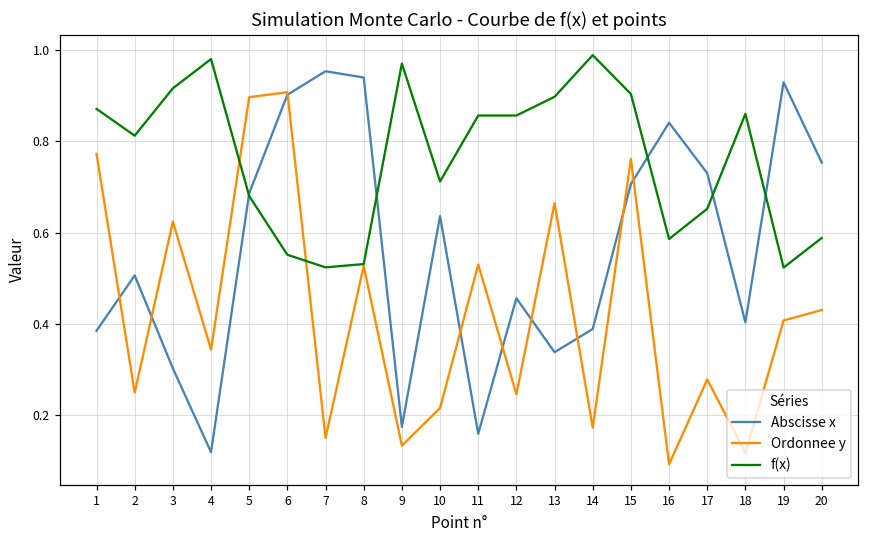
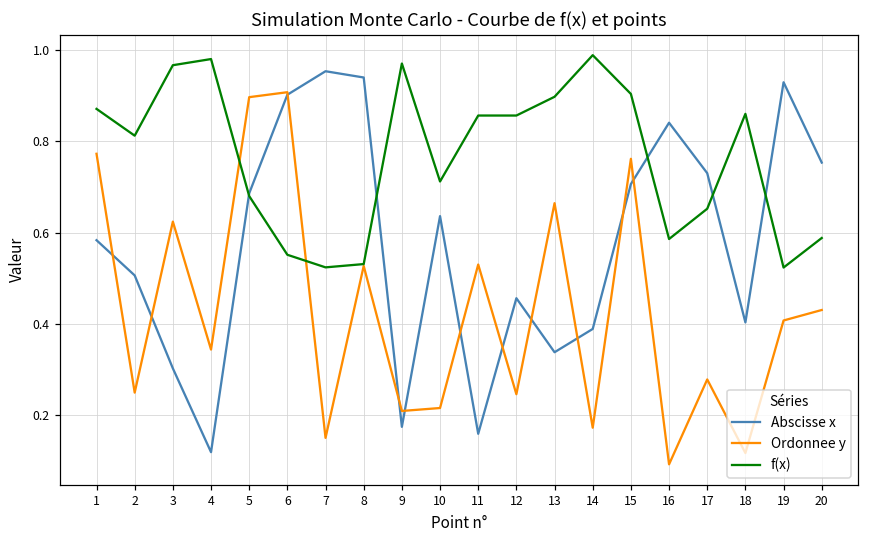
  {
    "Abscisse x": {
-     "1": 0.38,
+     "1": 0.58,
      "2": 0.51,
      "3": 0.30,
      "4": 0.12,
      "7": 0.95,
      "8": 0.94,
      "9": 0.17,
      "10": 0.64,
      "11": 0.16,
      "12": 0.46,
      "13": 0.34,
      "14": 0.39,
      "15": 0.71,
      "16": 0.84,
      "17": 0.73,
      "18": 0.40,
      "19": 0.93,
      "20": 0.75
    },
    "Ordonnee y": {
      "1": 0.77,
      "2": 0.25,
      "3": 0.62,
      "4": 0.34,
      "5": 0.90,
      "7": 0.15,
-     "9": 0.13,
+     "9": 0.21,
      "10": 0.22,
      "11": 0.53,
      "12": 0.25,
      "13": 0.66,
      "14": 0.17,
      "15": 0.76,
      "16": 0.09,
      "17": 0.28,
      "19": 0.41,
      "20": 0.43
    },
    "f(x)": {
      "1": 0.87,
      "2": 0.81,
-     "3": 0.92,
+     "3": 0.97,
      "4": 0.98,
      "6": 0.55,
      "7": 0.52,
      "9": 0.97,
      "10": 0.71,
      "11": 0.86,
      "12": 0.86,
      "13": 0.90,
      "14": 0.99,
      "15": 0.90,
      "16": 0.59,
      "17": 0.65,
      "18": 0.86,
      "19": 0.52,
      "20": 0.59
    }
  }
